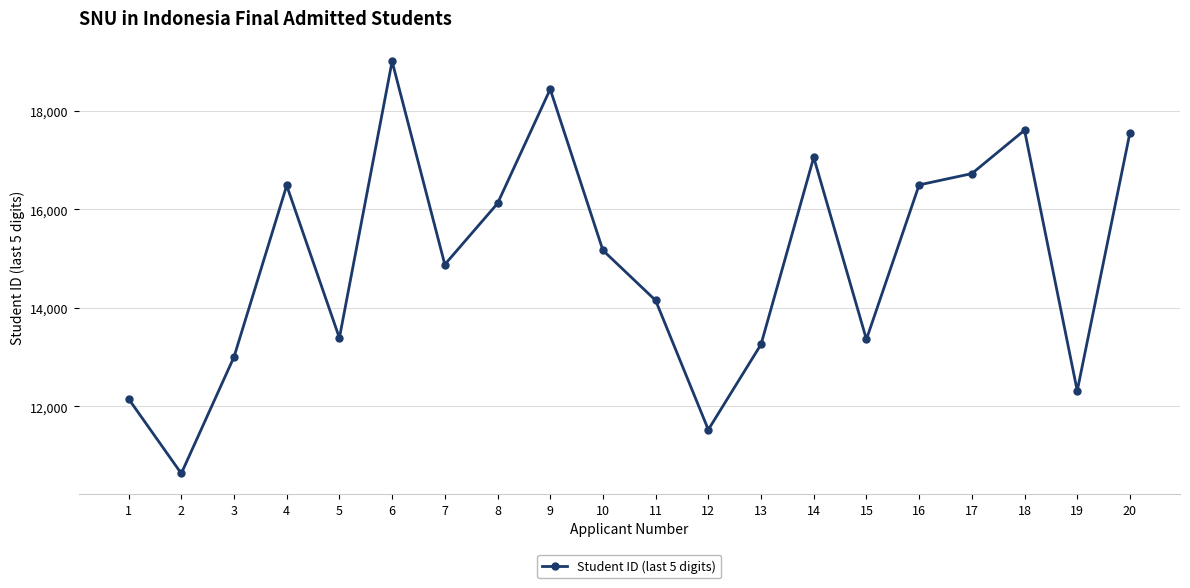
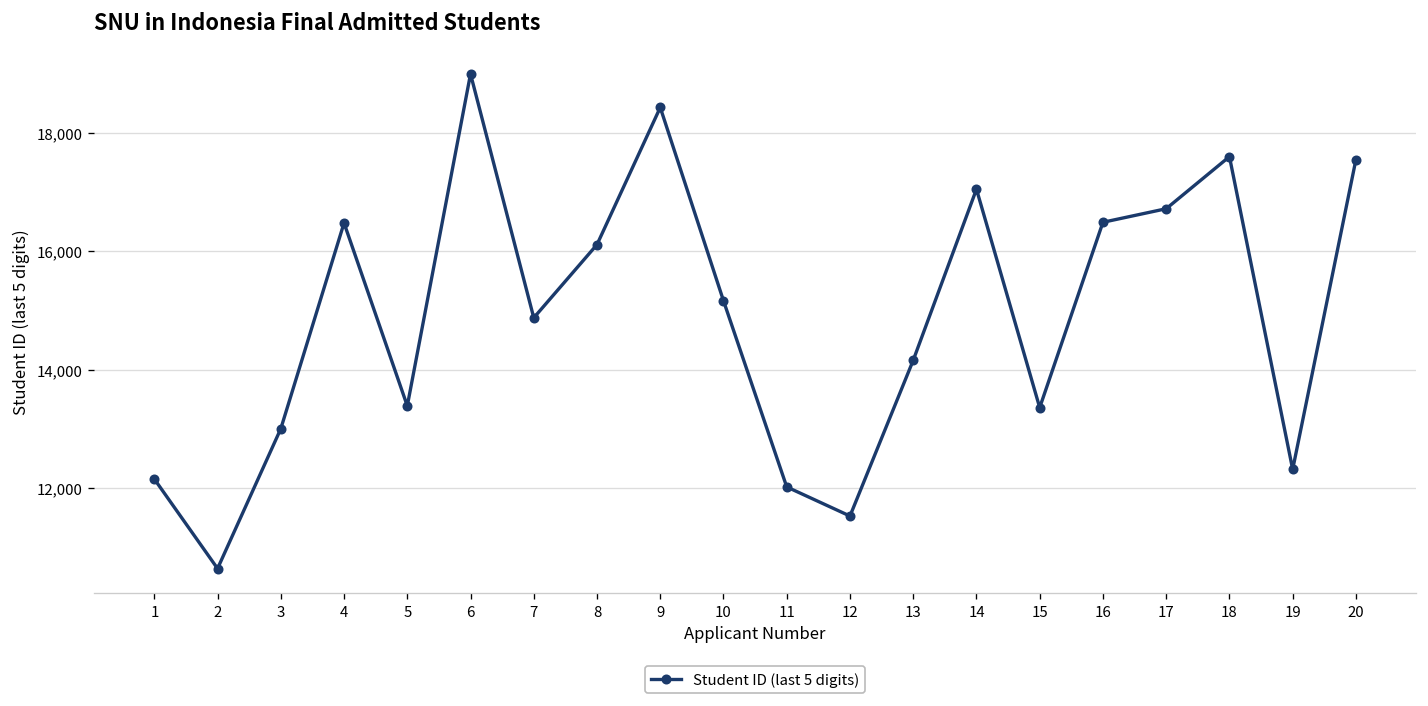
  {
    "1": "12,200",
    "2": "10,600",
    "3": "13,000",
    "4": "16,500",
    "5": "13,400",
    "6": "19,000",
    "7": "14,900",
    "8": "16,100",
    "9": "18,400",
    "10": "15,200",
-   "11": "14,200",
+   "11": "12,000",
    "12": "11,500",
-   "13": "13,300",
+   "13": "14,200",
    "14": "17,100",
    "15": "13,400",
    "16": "16,500",
    "17": "16,700",
    "18": "17,600",
    "19": "12,300",
    "20": "17,600"
  }
